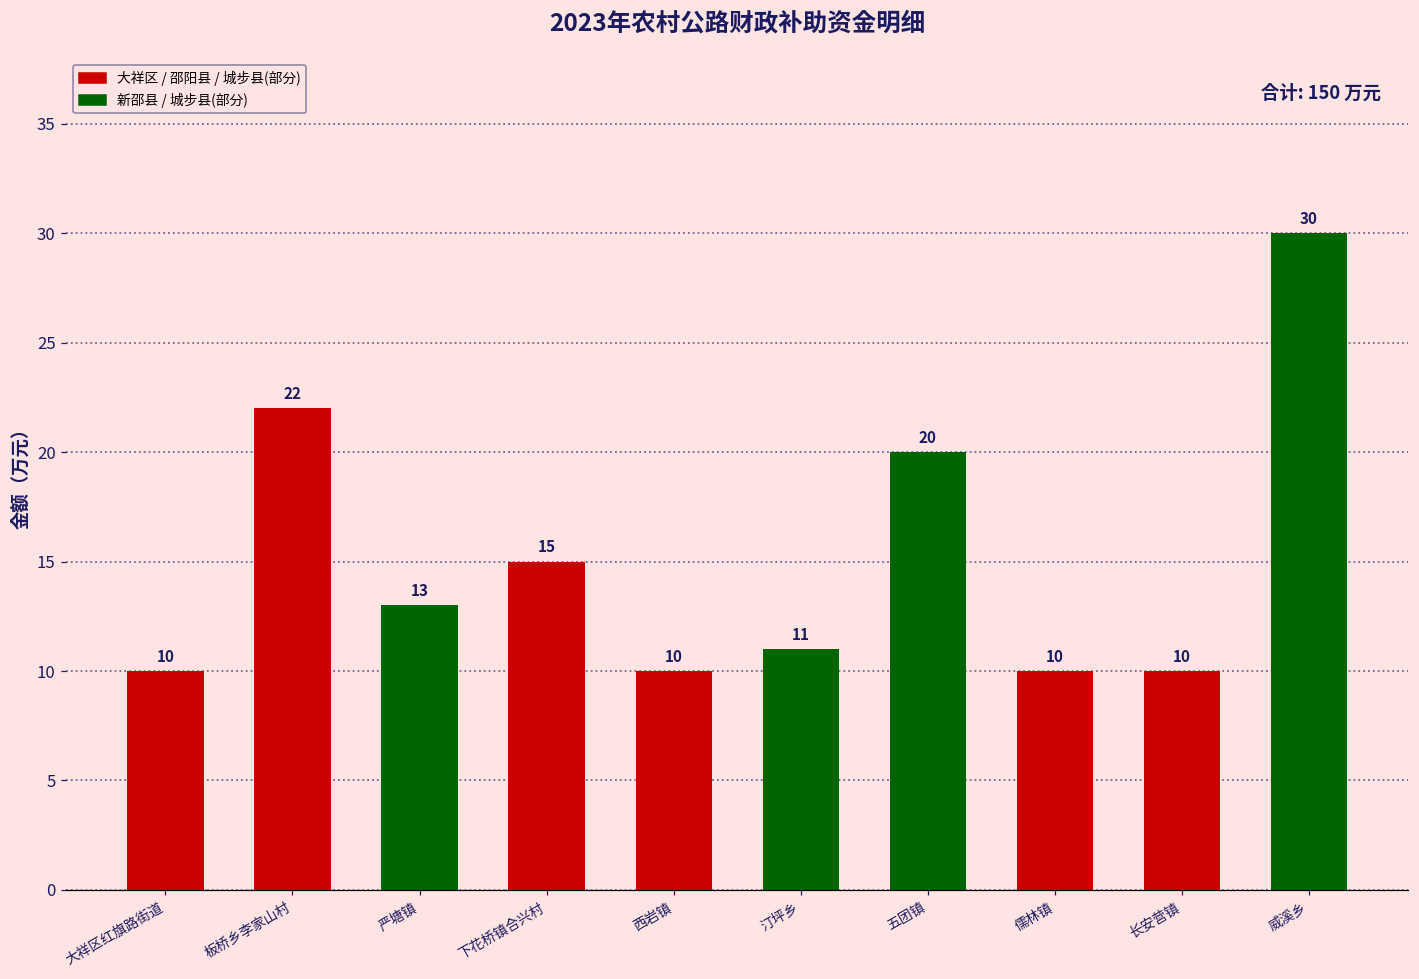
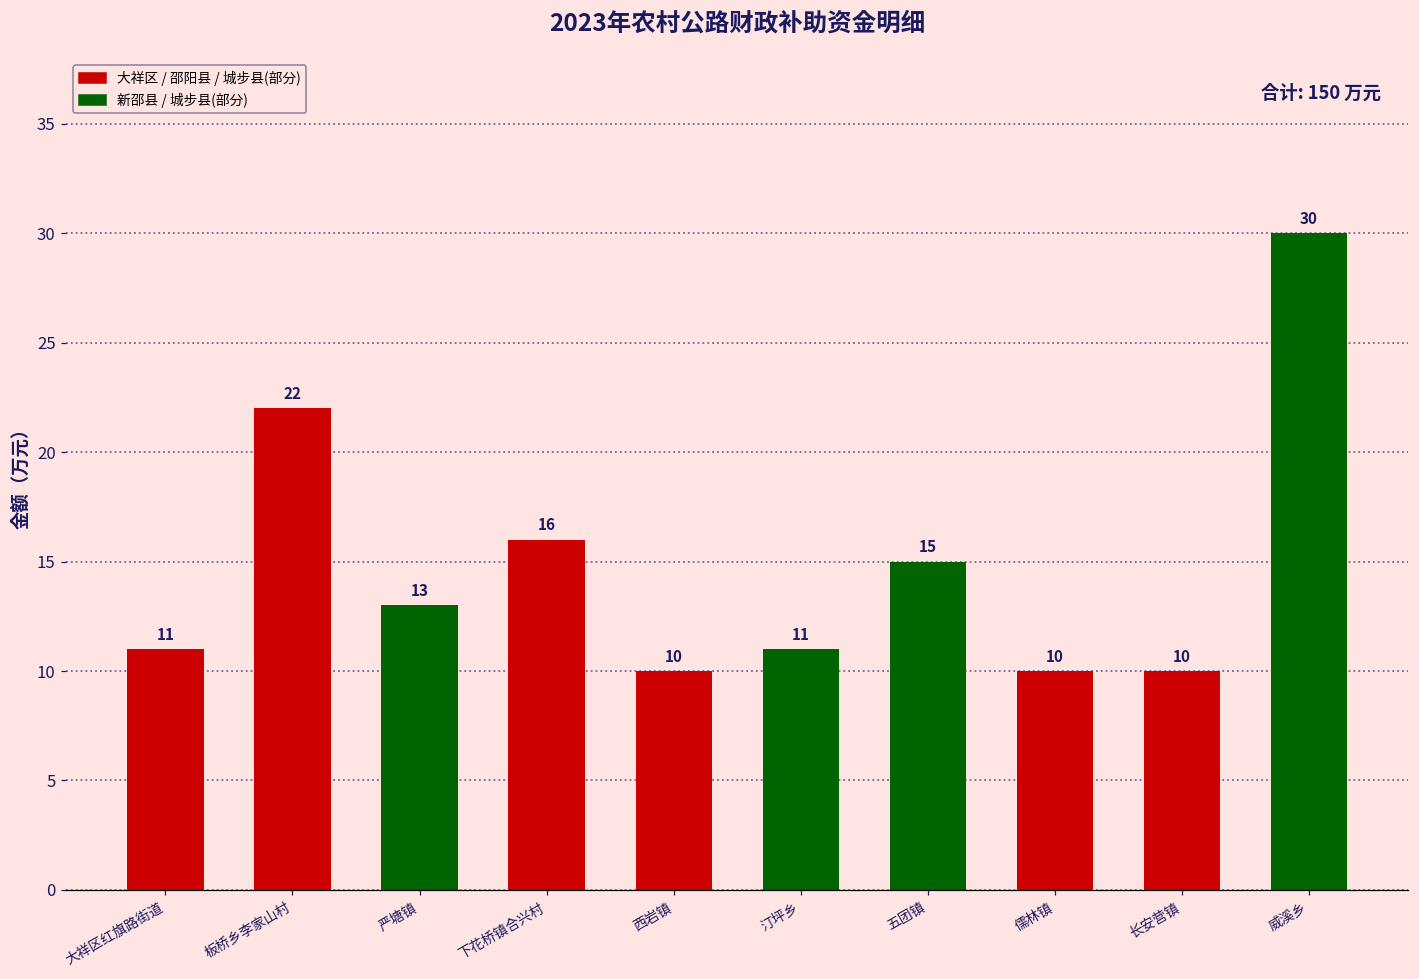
  {
-   "大祥区红旗路街道": 10,
+   "大祥区红旗路街道": 11,
    "板桥乡李家山村": 22,
    "严塘镇": 13,
-   "下花桥镇合兴村": 15,
+   "下花桥镇合兴村": 16,
    "西岩镇": 10,
    "汀坪乡": 11,
-   "五团镇": 20,
+   "五团镇": 15,
    "儒林镇": 10,
    "长安营镇": 10,
    "威溪乡": 30
  }
